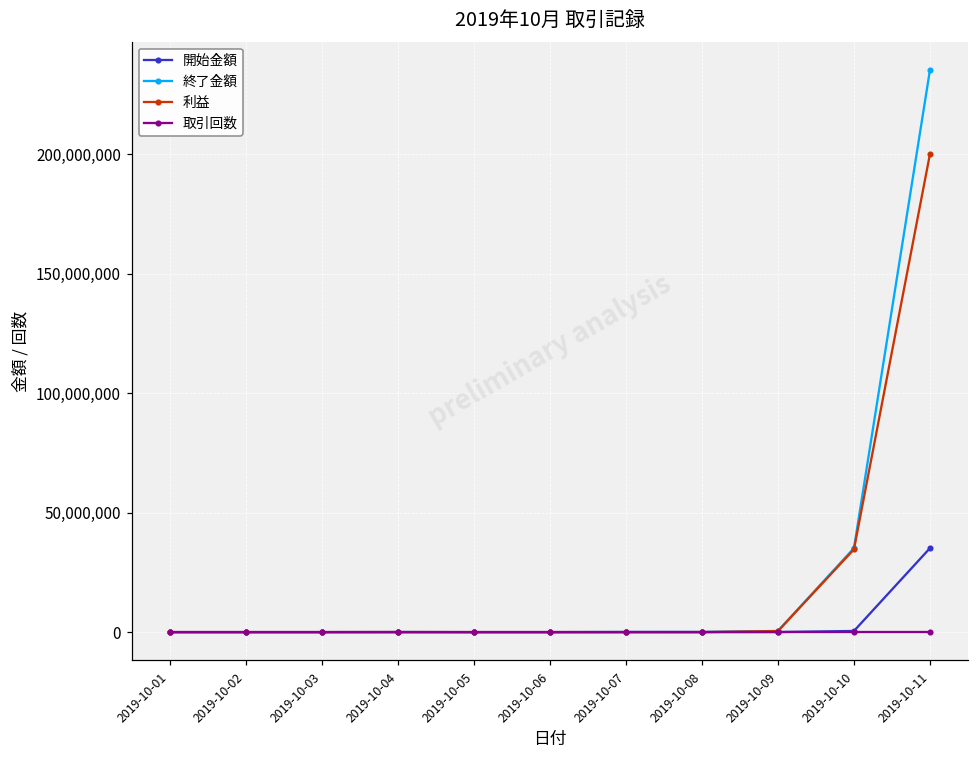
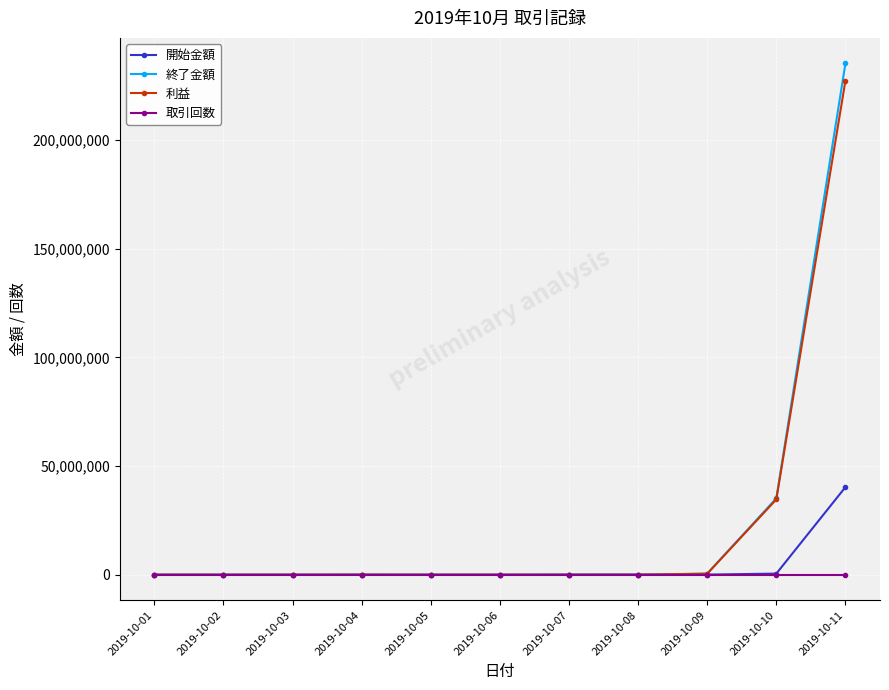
  {
    "開始金額": {
-     "2019-10-11": "35,000,000"
+     "2019-10-11": "40,000,000"
    },
    "終了金額": {
      "2019-10-11": "235,000,000"
    },
    "利益": {
-     "2019-10-11": "200,000,000"
+     "2019-10-11": "227,000,000"
    },
    "取引回数": {
      "2019-10-11": "0"
    }
  }
